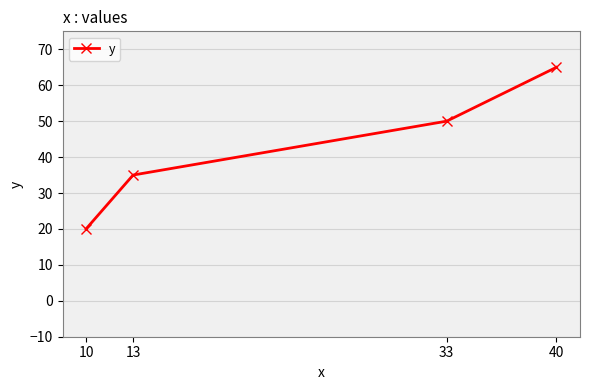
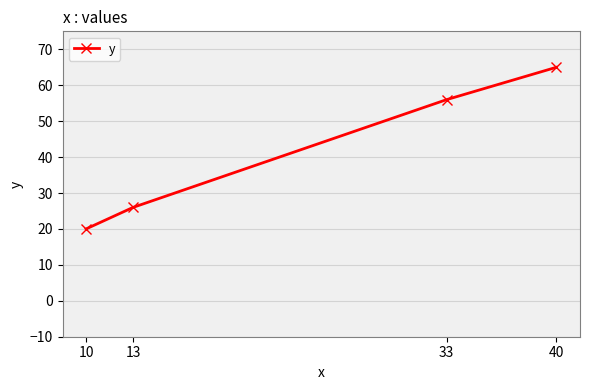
  {
    "10": 20,
-   "13": 35,
-   "33": 50,
+   "13": 26,
+   "33": 56,
    "40": 65
  }
